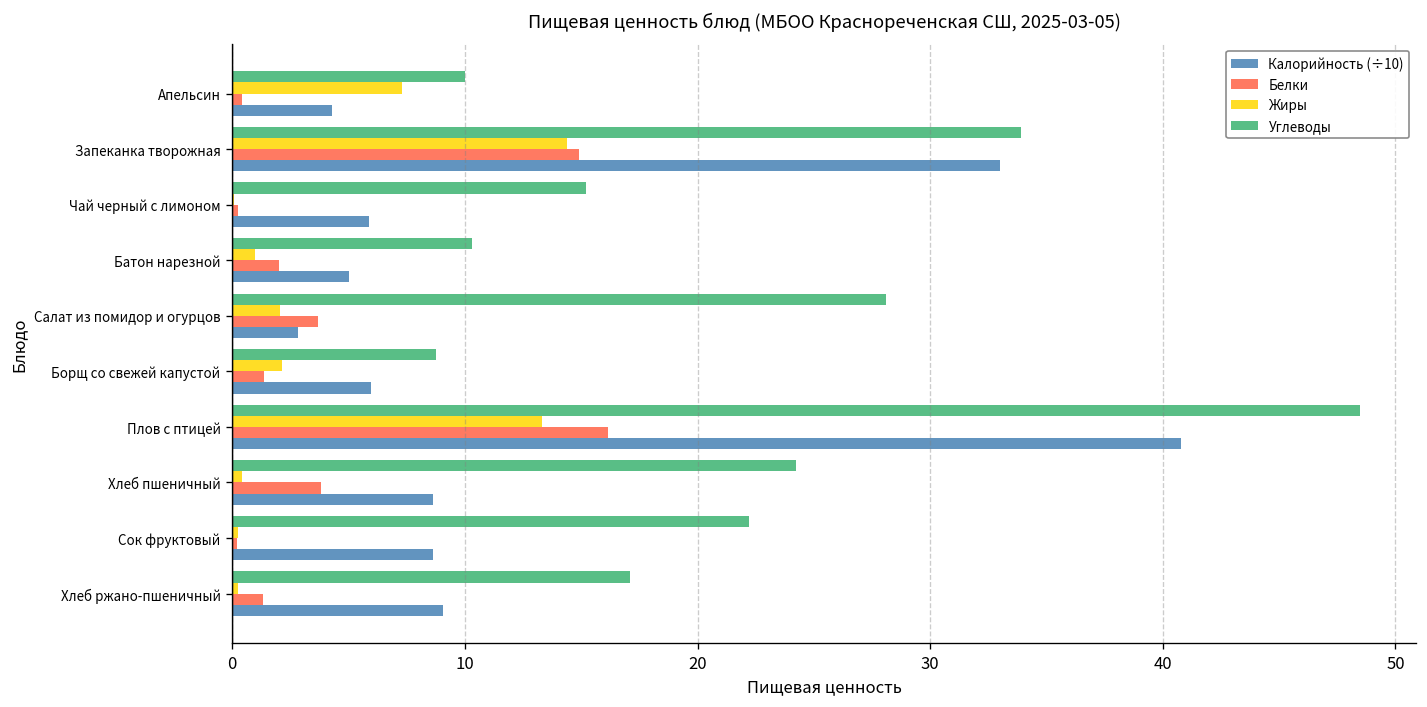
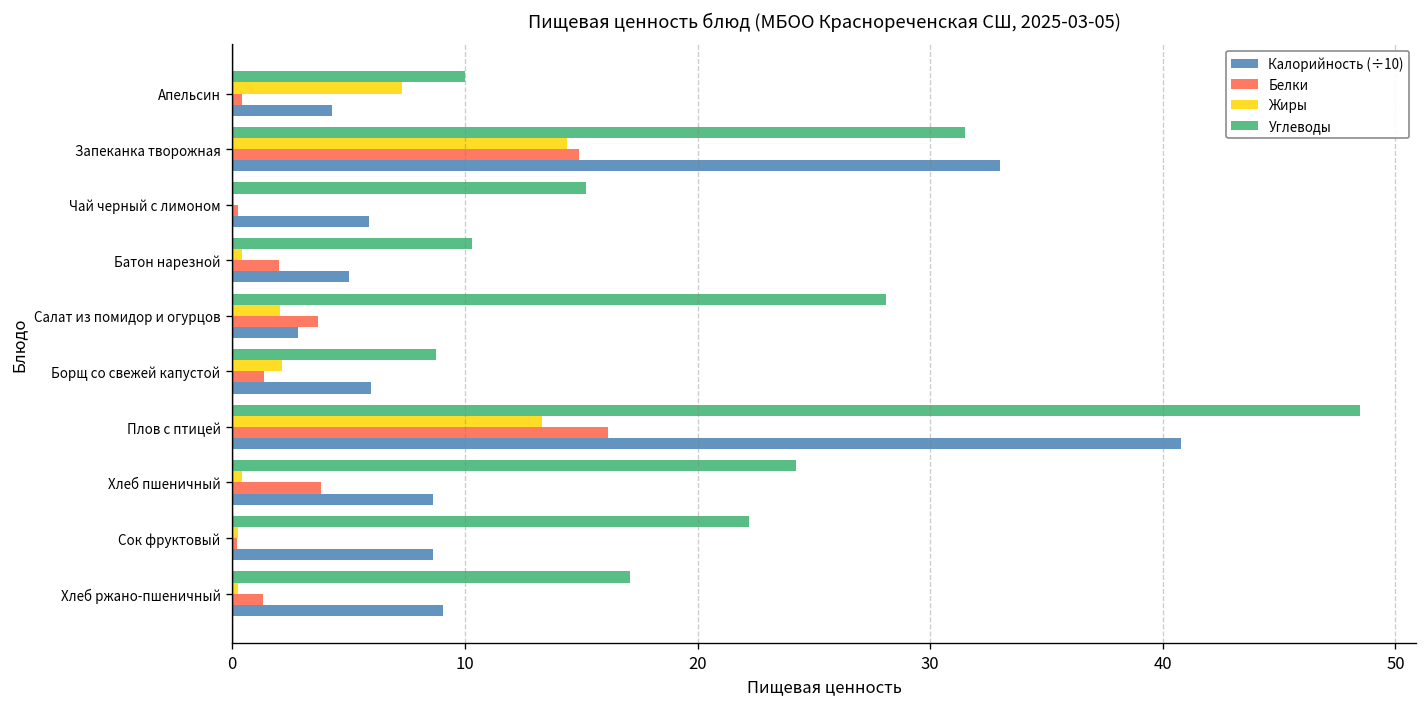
  {
    "Калорийность (÷10)": {
      "Апельсин": 4.3,
      "Запеканка творожная": 33.0,
      "Чай черный с лимоном": 5.9,
      "Батон нарезной": 5.0,
      "Салат из помидор и огурцов": 2.8,
      "Борщ со свежей капустой": 6.0,
      "Плов с птицей": 40.8,
      "Хлеб пшеничный": 8.6,
      "Сок фруктовый": 8.6,
      "Хлеб ржано-пшеничный": 9.1
    },
    "Белки": {
      "Апельсин": 0.4,
      "Запеканка творожная": 14.9,
      "Чай черный с лимоном": 0.2,
      "Батон нарезной": 2.0,
      "Салат из помидор и огурцов": 3.7,
      "Борщ со свежей капустой": 1.4,
      "Плов с птицей": 16.2,
      "Хлеб пшеничный": 3.8,
      "Сок фруктовый": 0.2,
      "Хлеб ржано-пшеничный": 1.3
    },
    "Жиры": {
      "Апельсин": 7.3,
      "Запеканка творожная": 14.4,
-     "Батон нарезной": 1.0,
+     "Батон нарезной": 0.4,
      "Салат из помидор и огурцов": 2.1,
      "Борщ со свежей капустой": 2.1,
      "Плов с птицей": 13.3,
      "Хлеб пшеничный": 0.4,
      "Сок фруктовый": 0.3,
      "Хлеб ржано-пшеничный": 0.2
    },
    "Углеводы": {
      "Апельсин": 10.0,
-     "Запеканка творожная": 33.9,
+     "Запеканка творожная": 31.5,
      "Чай черный с лимоном": 15.2,
      "Батон нарезной": 10.3,
      "Салат из помидор и огурцов": 28.1,
      "Борщ со свежей капустой": 8.8,
      "Плов с птицей": 48.5,
      "Хлеб пшеничный": 24.3,
      "Сок фруктовый": 22.2,
      "Хлеб ржано-пшеничный": 17.1
    }
  }
